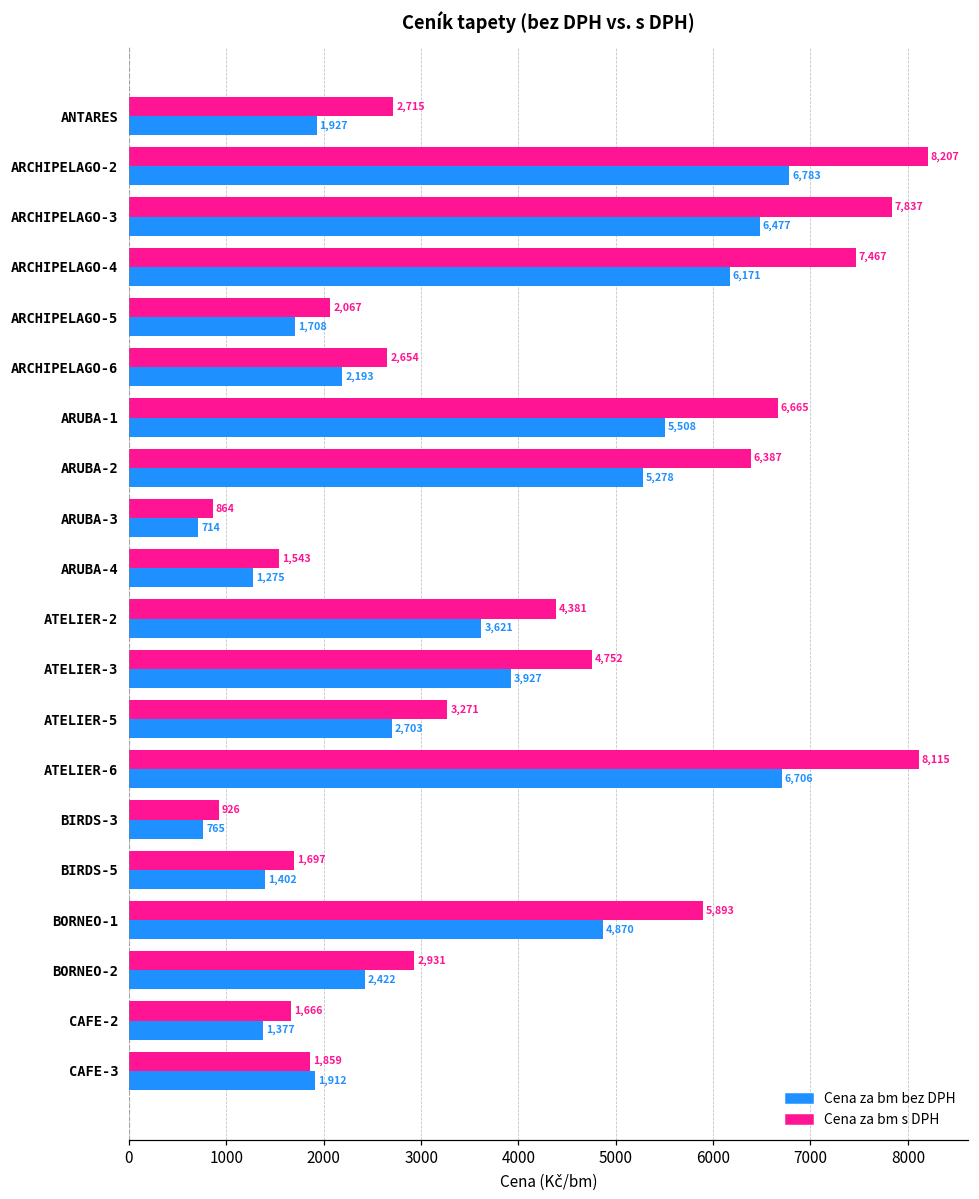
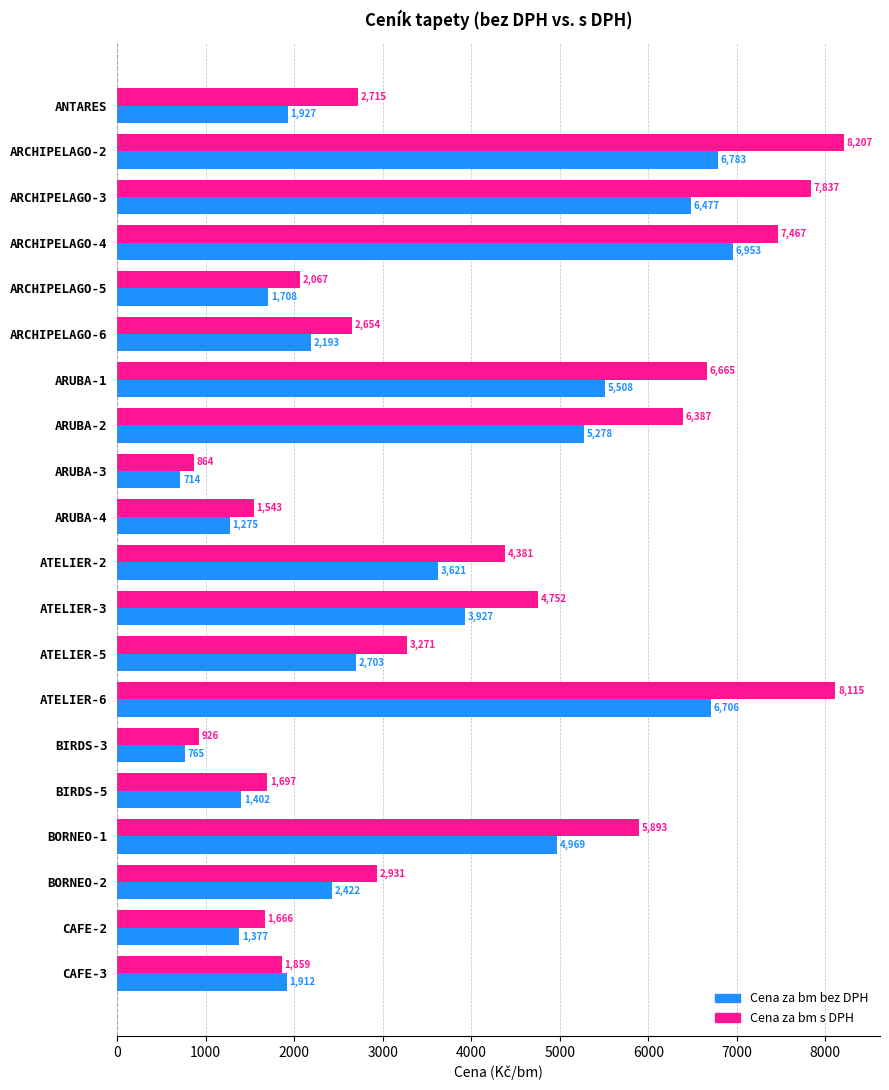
  {
    "Cena za bm bez DPH": {
      "ANTARES": "1,927",
      "ARCHIPELAGO-2": "6,783",
      "ARCHIPELAGO-3": "6,477",
-     "ARCHIPELAGO-4": "6,171",
+     "ARCHIPELAGO-4": "6,953",
      "ARCHIPELAGO-5": "1,708",
      "ARCHIPELAGO-6": "2,193",
      "ARUBA-1": "5,508",
      "ARUBA-2": "5,278",
      "ARUBA-3": "714",
      "ARUBA-4": "1,275",
      "ATELIER-2": "3,621",
      "ATELIER-3": "3,927",
      "ATELIER-5": "2,703",
      "ATELIER-6": "6,706",
      "BIRDS-3": "765",
      "BIRDS-5": "1,402",
-     "BORNEO-1": "4,870",
+     "BORNEO-1": "4,969",
      "BORNEO-2": "2,422",
      "CAFE-2": "1,377",
      "CAFE-3": "1,912"
    },
    "Cena za bm s DPH": {
      "ANTARES": "2,715",
      "ARCHIPELAGO-2": "8,207",
      "ARCHIPELAGO-3": "7,837",
      "ARCHIPELAGO-4": "7,467",
      "ARCHIPELAGO-5": "2,067",
      "ARCHIPELAGO-6": "2,654",
      "ARUBA-1": "6,665",
      "ARUBA-2": "6,387",
      "ARUBA-3": "864",
      "ARUBA-4": "1,543",
      "ATELIER-2": "4,381",
      "ATELIER-3": "4,752",
      "ATELIER-5": "3,271",
      "ATELIER-6": "8,115",
      "BIRDS-3": "926",
      "BIRDS-5": "1,697",
      "BORNEO-1": "5,893",
      "BORNEO-2": "2,931",
      "CAFE-2": "1,666",
      "CAFE-3": "1,859"
    }
  }
